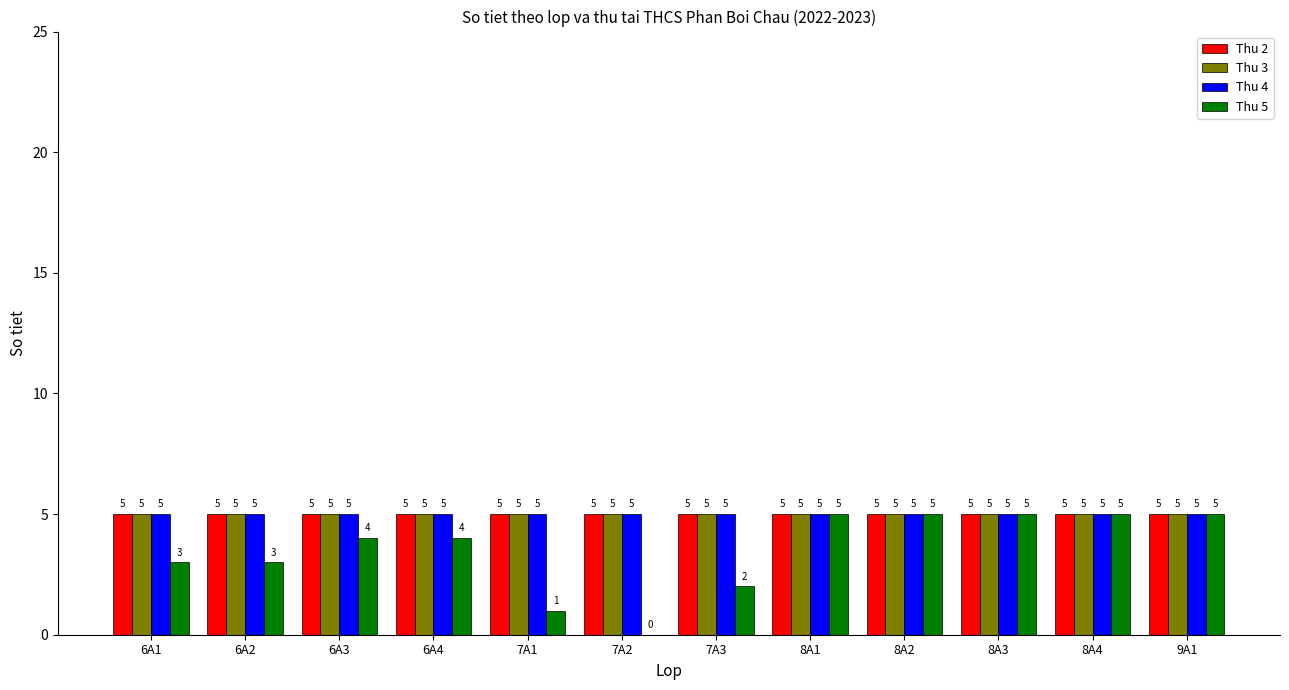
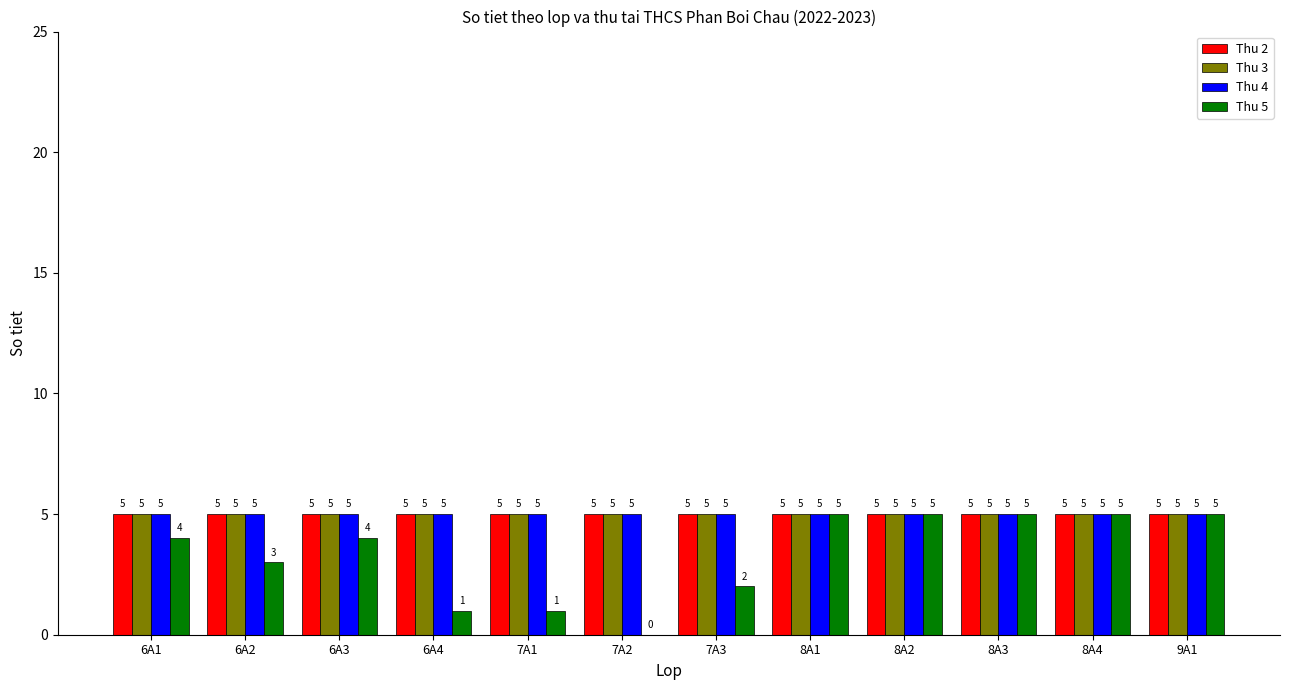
  {
    "Thu 2": {
      "6A1": 5,
      "6A2": 5,
      "6A3": 5,
      "6A4": 5,
      "7A1": 5,
      "7A2": 5,
      "7A3": 5,
      "8A1": 5,
      "8A2": 5,
      "8A3": 5,
      "8A4": 5,
      "9A1": 5
    },
    "Thu 3": {
      "6A1": 5,
      "6A2": 5,
      "6A3": 5,
      "6A4": 5,
      "7A1": 5,
      "7A2": 5,
      "7A3": 5,
      "8A1": 5,
      "8A2": 5,
      "8A3": 5,
      "8A4": 5,
      "9A1": 5
    },
    "Thu 4": {
      "6A1": 5,
      "6A2": 5,
      "6A3": 5,
      "6A4": 5,
      "7A1": 5,
      "7A2": 5,
      "7A3": 5,
      "8A1": 5,
      "8A2": 5,
      "8A3": 5,
      "8A4": 5,
      "9A1": 5
    },
    "Thu 5": {
-     "6A1": 3,
+     "6A1": 4,
      "6A2": 3,
      "6A3": 4,
-     "6A4": 4,
+     "6A4": 1,
      "7A1": 1,
      "7A2": 0,
      "7A3": 2,
      "8A1": 5,
      "8A2": 5,
      "8A3": 5,
      "8A4": 5,
      "9A1": 5
    }
  }
